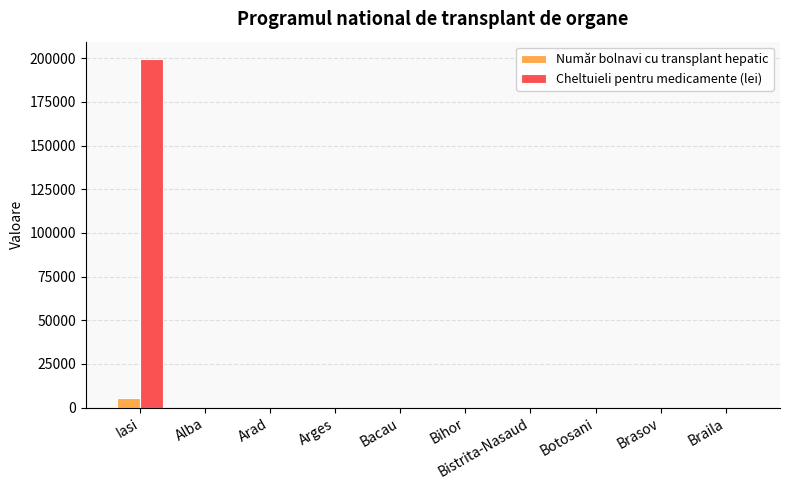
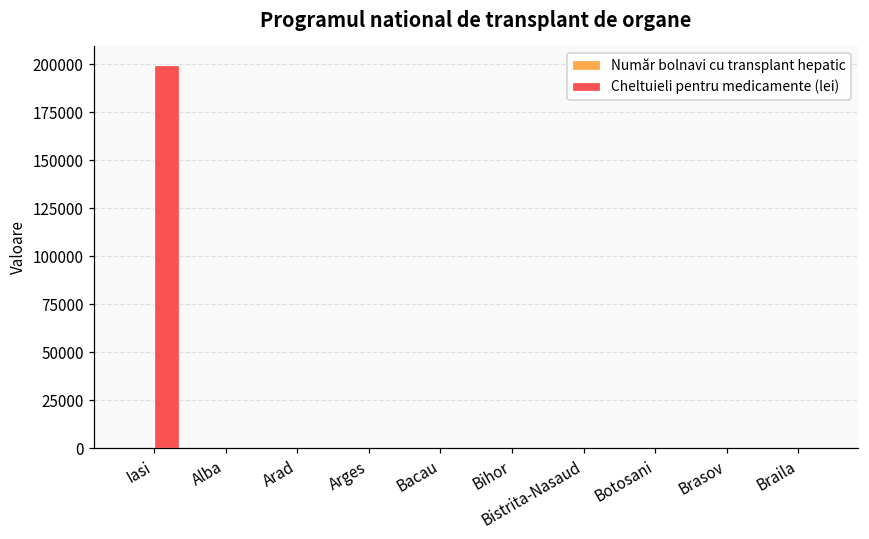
  {
    "Număr bolnavi cu transplant hepatic": {
-     "Iasi": 6000,
+     "Iasi": 0,
      "Alba": 0,
      "Arad": 0,
      "Arges": 0,
      "Bacau": 0,
      "Bihor": 0,
      "Bistrita-Nasaud": 0,
      "Botosani": 0,
      "Brasov": 0,
      "Braila": 0
    },
    "Cheltuieli pentru medicamente (lei)": {
      "Iasi": 200000,
      "Alba": 0,
      "Arad": 0,
      "Arges": 0,
      "Bacau": 0,
      "Bihor": 0,
      "Bistrita-Nasaud": 0,
      "Botosani": 0,
      "Brasov": 0,
      "Braila": 0
    }
  }
